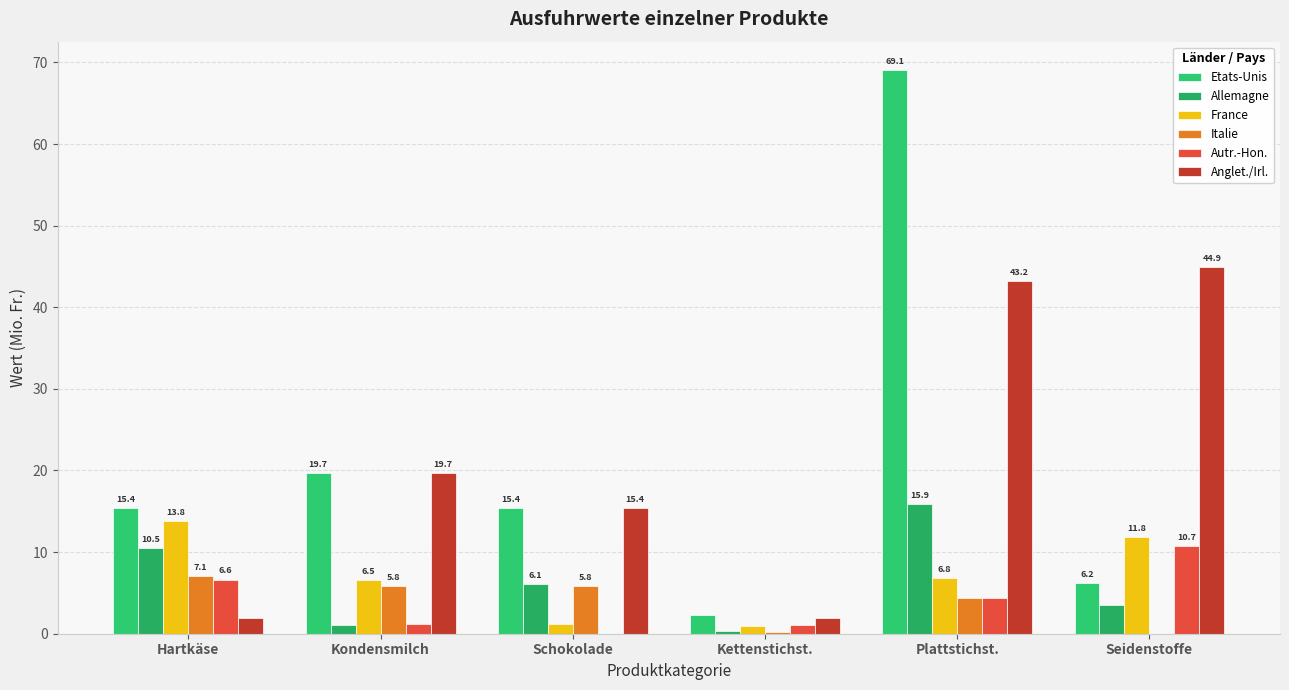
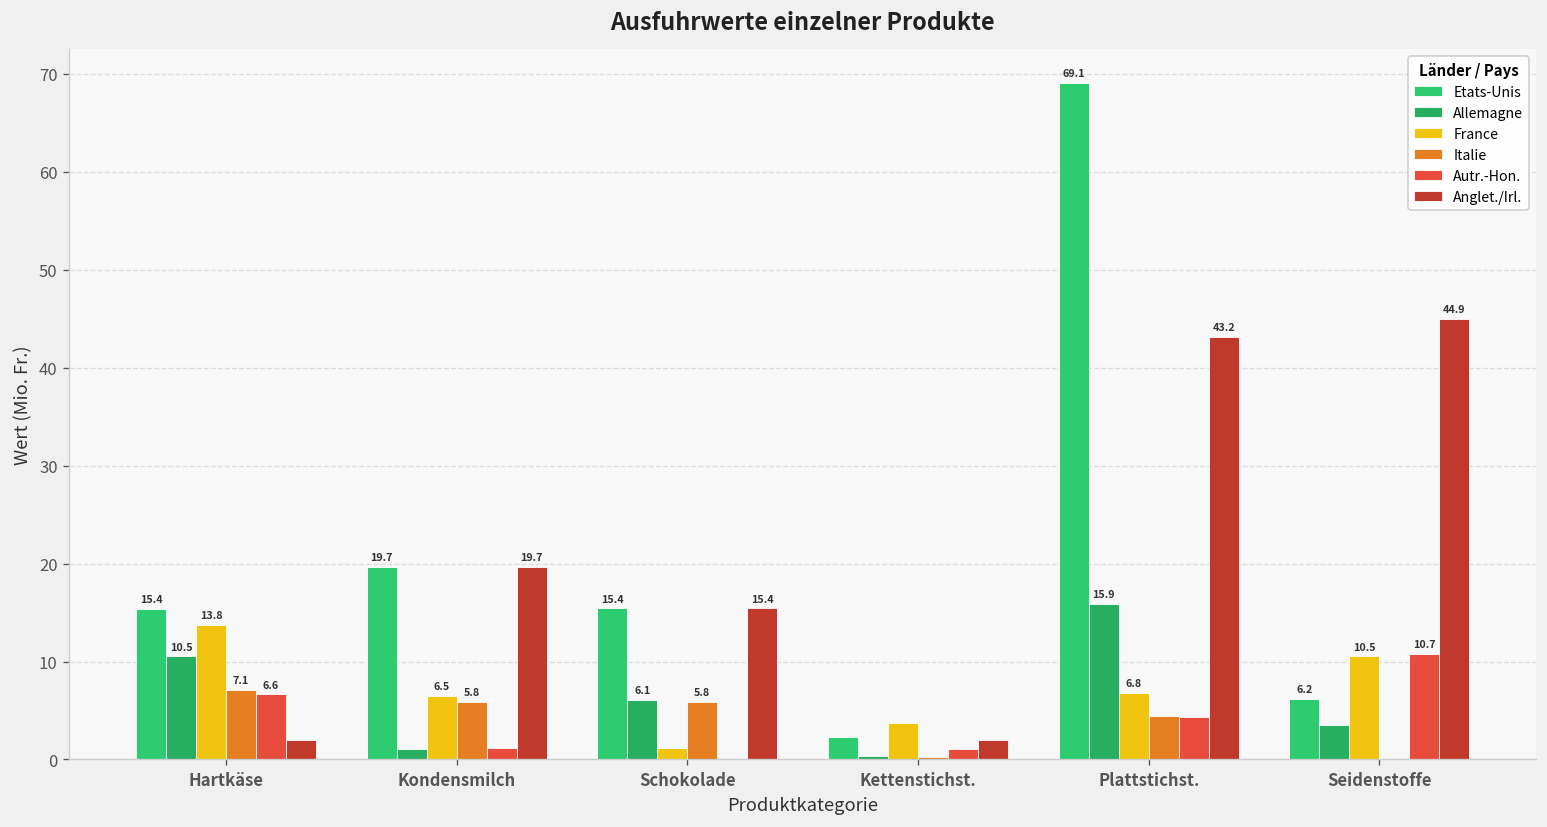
  {
    "France": {
      "Hartkäse": 13.8,
      "Kondensmilch": 6.5,
-     "Kettenstichst.": 1,
+     "Kettenstichst.": 4,
      "Plattstichst.": 6.8,
-     "Seidenstoffe": 11.8
+     "Seidenstoffe": 10.5
    }
  }
